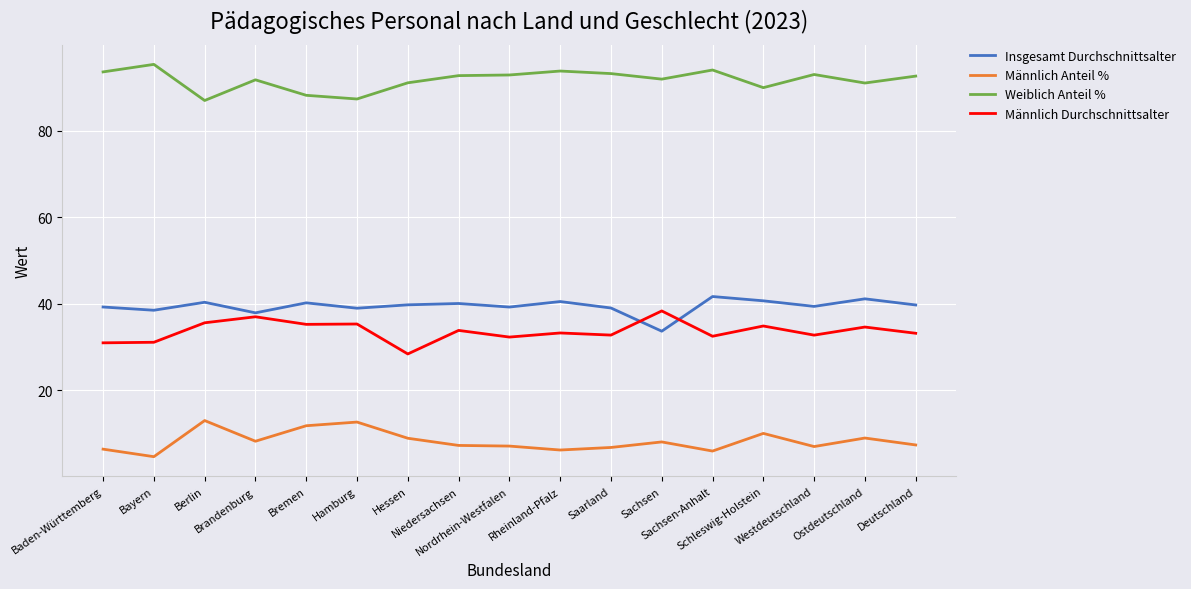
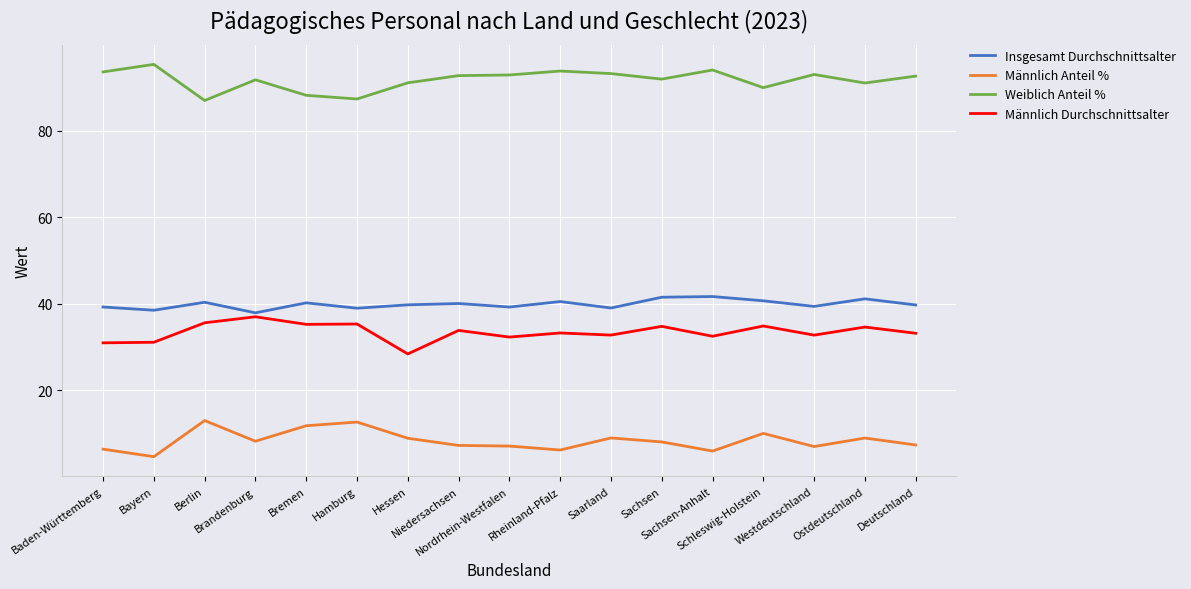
  {
    "Insgesamt Durchschnittsalter": {
      "Baden-Württemberg": 39,
      "Bayern": 39,
      "Berlin": 40,
      "Brandenburg": 38,
      "Bremen": 40,
      "Hamburg": 39,
      "Hessen": 40,
      "Niedersachsen": 40,
      "Nordrhein-Westfalen": 39,
      "Rheinland-Pfalz": 41,
      "Saarland": 39,
-     "Sachsen": 34,
+     "Sachsen": 42,
      "Sachsen-Anhalt": 42,
      "Schleswig-Holstein": 41,
      "Westdeutschland": 39,
      "Ostdeutschland": 41,
      "Deutschland": 40
    },
    "Männlich Anteil %": {
      "Baden-Württemberg": 6,
      "Bayern": 5,
      "Berlin": 13,
      "Brandenburg": 8,
      "Bremen": 12,
      "Hamburg": 13,
      "Hessen": 9,
      "Niedersachsen": 7,
      "Nordrhein-Westfalen": 7,
      "Rheinland-Pfalz": 6,
-     "Saarland": 7,
+     "Saarland": 9,
      "Sachsen": 8,
      "Sachsen-Anhalt": 6,
      "Schleswig-Holstein": 10,
      "Westdeutschland": 7,
      "Ostdeutschland": 9,
      "Deutschland": 7
    },
    "Weiblich Anteil %": {
      "Baden-Württemberg": 94,
      "Bayern": 95,
      "Berlin": 87,
      "Brandenburg": 92,
      "Bremen": 88,
      "Hamburg": 87,
      "Hessen": 91,
      "Niedersachsen": 93,
      "Nordrhein-Westfalen": 93,
      "Rheinland-Pfalz": 94,
      "Saarland": 93,
      "Sachsen": 92,
      "Sachsen-Anhalt": 94,
      "Schleswig-Holstein": 90,
      "Westdeutschland": 93,
      "Ostdeutschland": 91,
      "Deutschland": 93
    },
    "Männlich Durchschnittsalter": {
      "Baden-Württemberg": 31,
      "Bayern": 31,
      "Berlin": 36,
      "Brandenburg": 37,
      "Bremen": 35,
      "Hamburg": 35,
      "Hessen": 28,
      "Niedersachsen": 34,
      "Nordrhein-Westfalen": 32,
      "Rheinland-Pfalz": 33,
      "Saarland": 33,
-     "Sachsen": 38,
+     "Sachsen": 35,
      "Sachsen-Anhalt": 33,
      "Schleswig-Holstein": 35,
      "Westdeutschland": 33,
      "Ostdeutschland": 35,
      "Deutschland": 33
    }
  }
